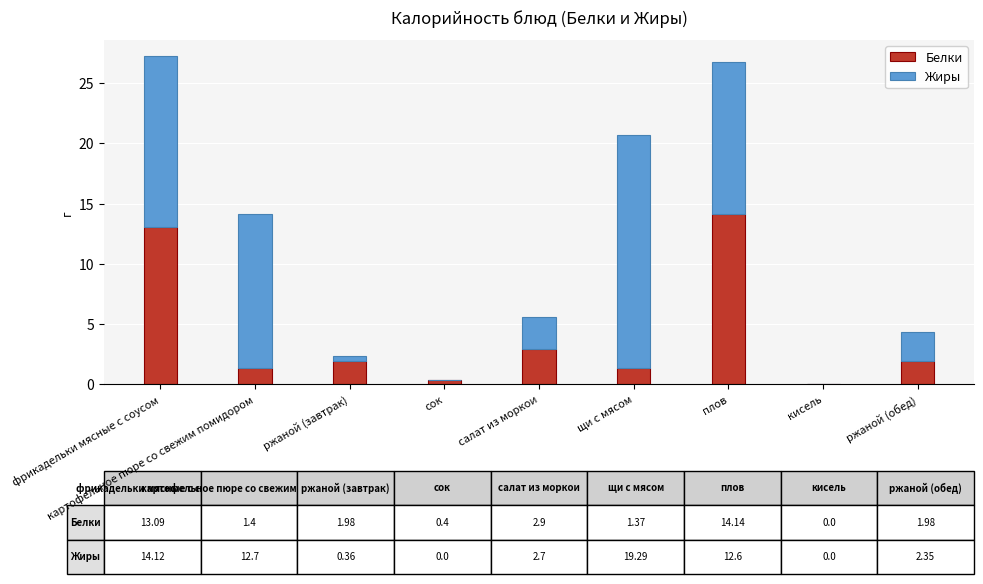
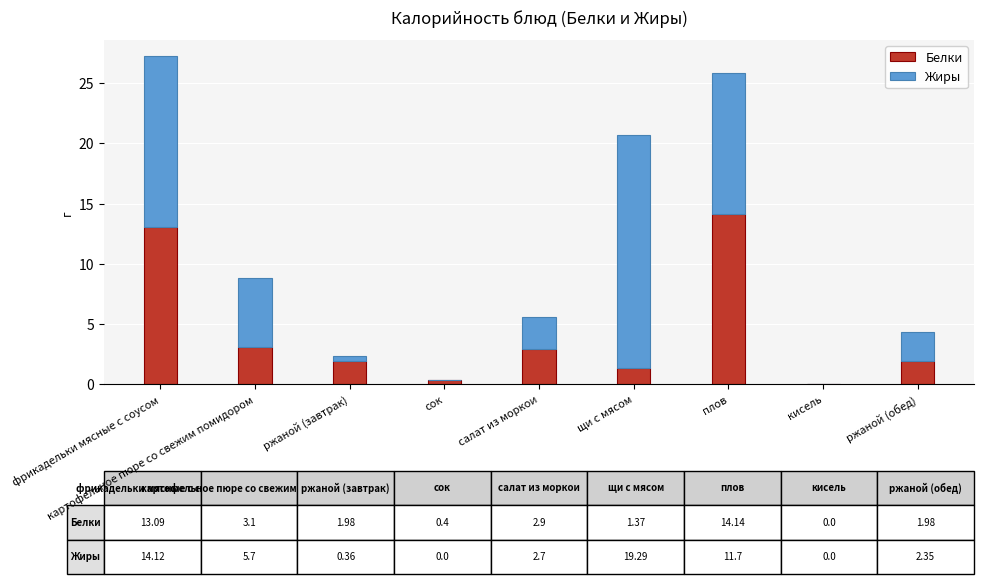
  {
    "Белки": {
-     "картофельное пюре со свежим помидором": 1.4
+     "картофельное пюре со свежим помидором": 3.1
    },
    "Жиры": {
-     "картофельное пюре со свежим помидором": 12.7,
-     "плов": 12.6
+     "картофельное пюре со свежим помидором": 5.7,
+     "плов": 11.7
    }
  }
